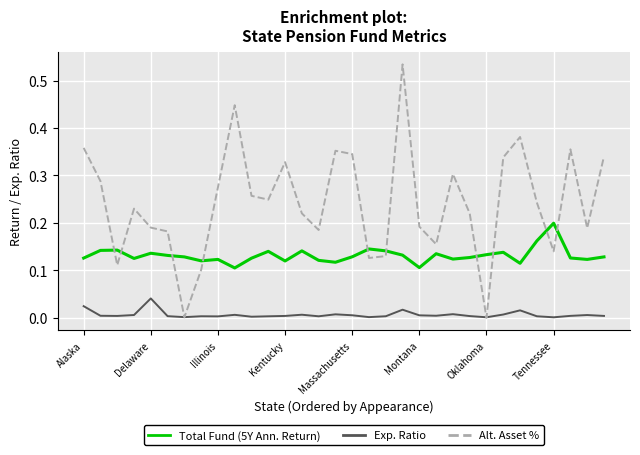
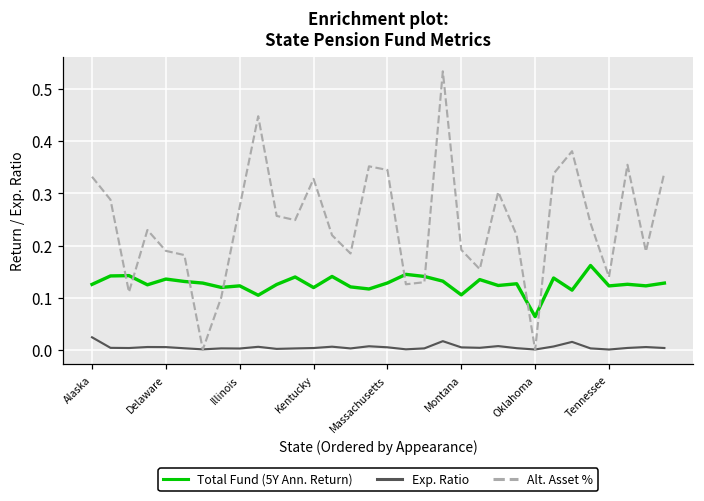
  {
    "Total Fund (5Y Ann. Return)": {
      "Alaska": 0.13,
      "Delaware": 0.14,
      "Illinois": 0.12,
      "Kentucky": 0.12,
      "Massachusetts": 0.13,
      "Montana": 0.11,
-     "Oklahoma": 0.13,
-     "Tennessee": 0.20
+     "Oklahoma": 0.06,
+     "Tennessee": 0.12
    },
    "Exp. Ratio": {
      "Alaska": 0.02,
-     "Delaware": 0.04,
+     "Delaware": 0.01,
      "Illinois": 0.00,
      "Kentucky": 0.00,
      "Massachusetts": 0.01,
      "Montana": 0.01,
      "Tennessee": 0.00
    },
    "Alt. Asset %": {
-     "Alaska": 0.36,
+     "Alaska": 0.33,
      "Delaware": 0.19,
      "Illinois": 0.28,
      "Kentucky": 0.33,
      "Massachusetts": 0.35,
      "Montana": 0.19,
      "Tennessee": 0.14
    }
  }
